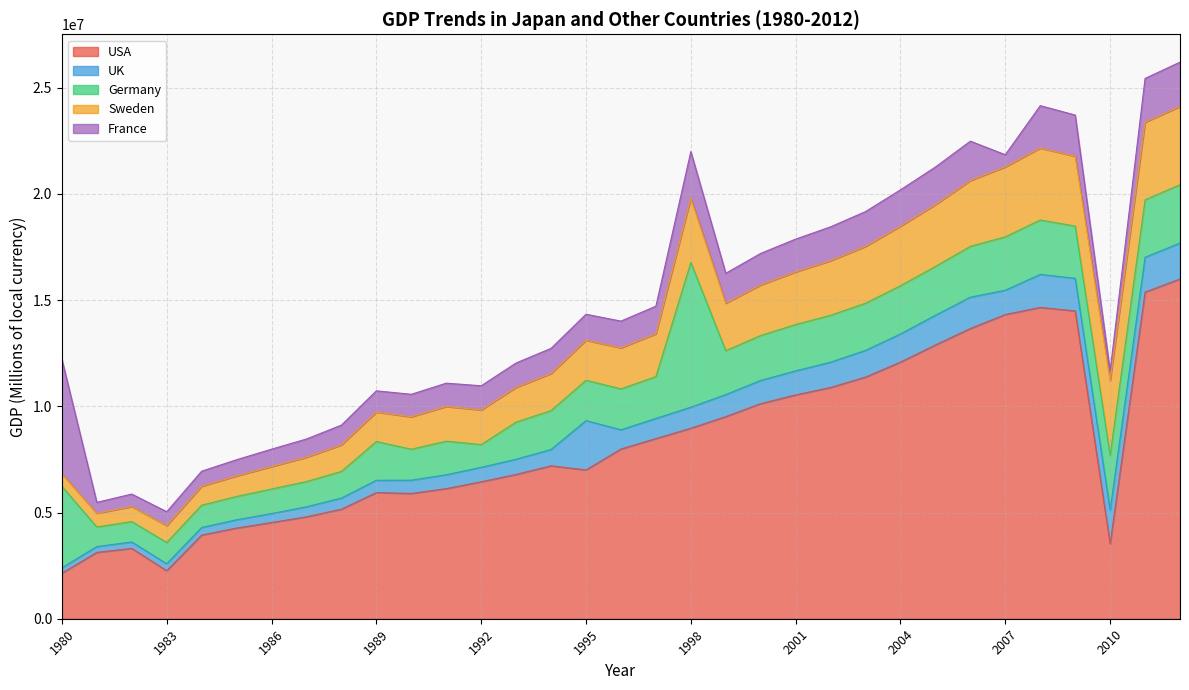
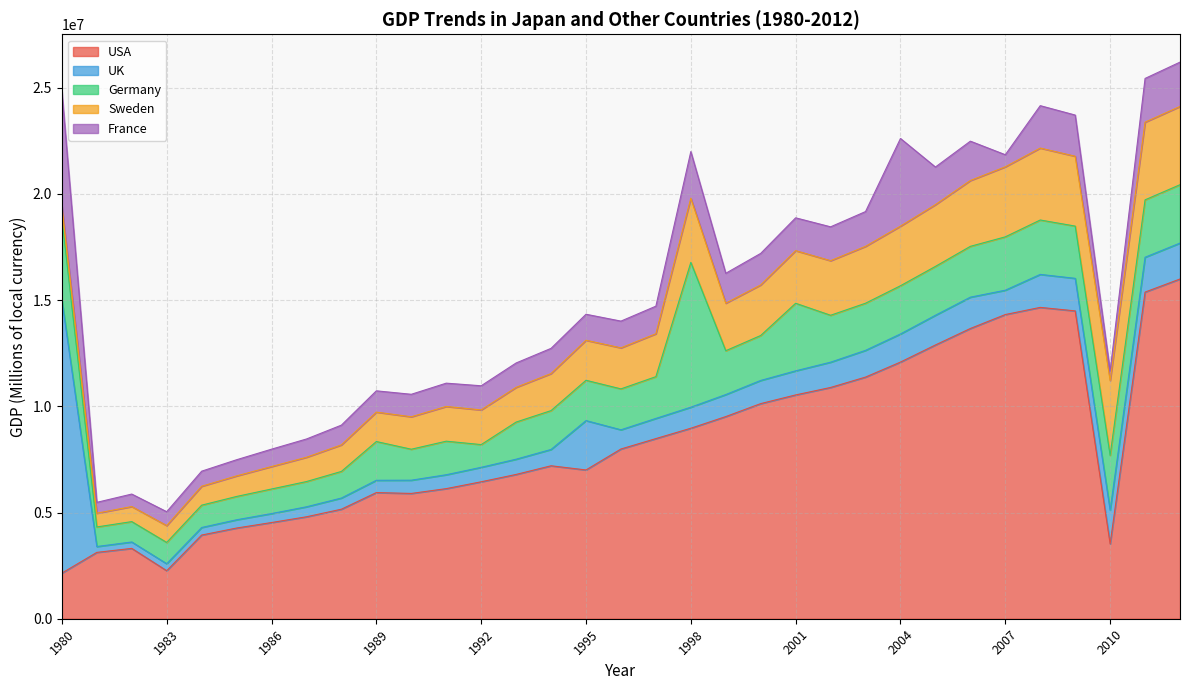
  {
    "USA": {
      "1980": 2100000,
      "1983": 2300000,
      "1986": 4500000,
      "1989": 5900000,
      "1992": 6400000,
      "1995": 7000000,
      "1998": 9000000,
      "2001": 10500000,
      "2004": 12100000,
      "2007": 14300000,
      "2010": 3500000
    },
    "UK": {
-     "1980": 200000,
+     "1980": 12900000,
      "1983": 300000,
      "1986": 400000,
      "1989": 600000,
      "1992": 700000,
      "1995": 2300000,
      "1998": 1000000,
      "2001": 1100000,
      "2004": 1300000,
      "2007": 1100000,
      "2010": 1600000
    },
    "Germany": {
      "1980": 3800000,
      "1983": 1000000,
      "1986": 1200000,
      "1989": 1800000,
      "1992": 1100000,
      "1995": 1900000,
      "1998": 6800000,
-     "2001": 2200000,
+     "2001": 3200000,
      "2004": 2300000,
      "2007": 2500000,
      "2010": 2600000
    },
    "Sweden": {
      "1980": 600000,
      "1983": 800000,
      "1986": 1100000,
      "1989": 1400000,
      "1992": 1600000,
      "1995": 1900000,
      "1998": 3000000,
      "2001": 2500000,
      "2004": 2800000,
      "2007": 3300000,
      "2010": 3500000
    },
    "France": {
      "1980": 5400000,
      "1983": 700000,
      "1986": 800000,
      "1989": 1000000,
      "1992": 1100000,
      "1995": 1200000,
      "1998": 2200000,
      "2001": 1500000,
-     "2004": 1700000,
+     "2004": 4100000,
      "2007": 600000,
      "2010": 500000
    }
  }
